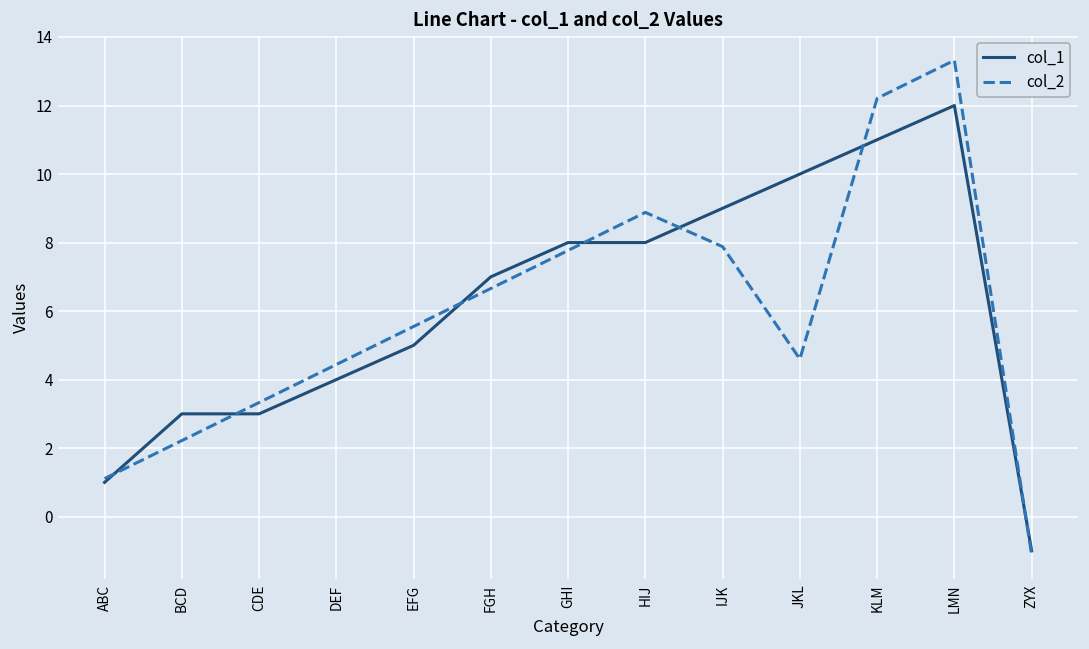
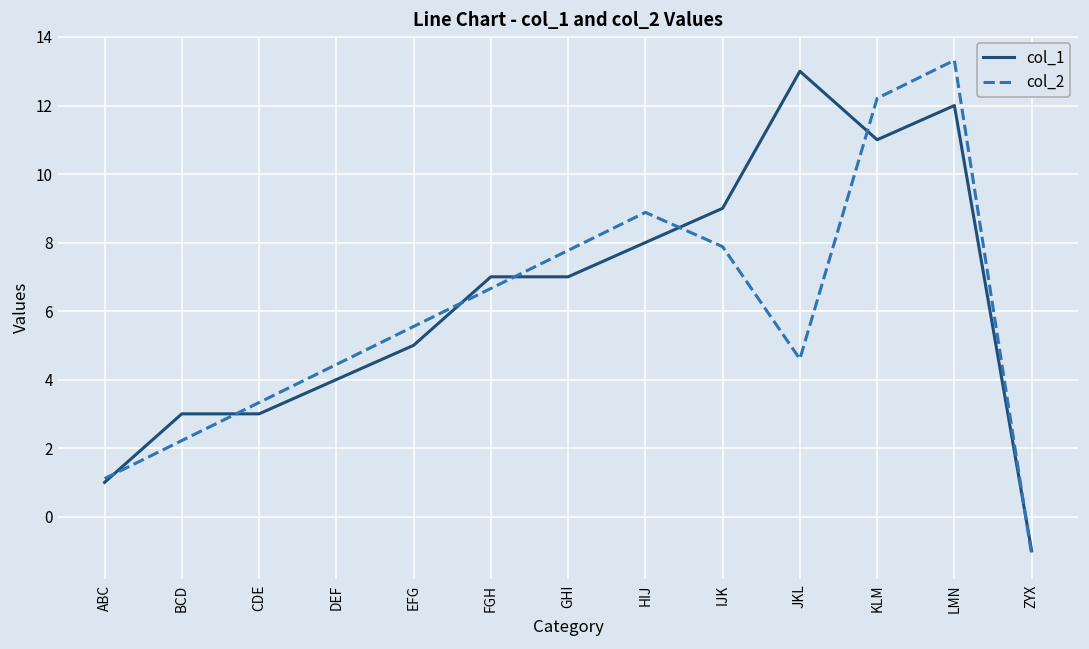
  {
    "col_1": {
      "ABC": 1,
      "BCD": 3,
      "CDE": 3,
      "DEF": 4,
      "EFG": 5,
      "FGH": 7,
-     "GHI": 8,
+     "GHI": 7,
      "HIJ": 8,
      "IJK": 9,
-     "JKL": 10,
+     "JKL": 13,
      "KLM": 11,
      "LMN": 12,
      "ZYX": -1
    },
    "col_2": {
      "ABC": 1.1,
      "BCD": 2.2,
      "CDE": 3.3,
      "DEF": 4.4,
      "EFG": 5.6,
      "FGH": 6.7,
      "GHI": 7.8,
      "HIJ": 8.9,
      "IJK": 7.9,
      "JKL": 4.6,
      "KLM": 12.2,
      "LMN": 13.3,
      "ZYX": -1.1
    }
  }
